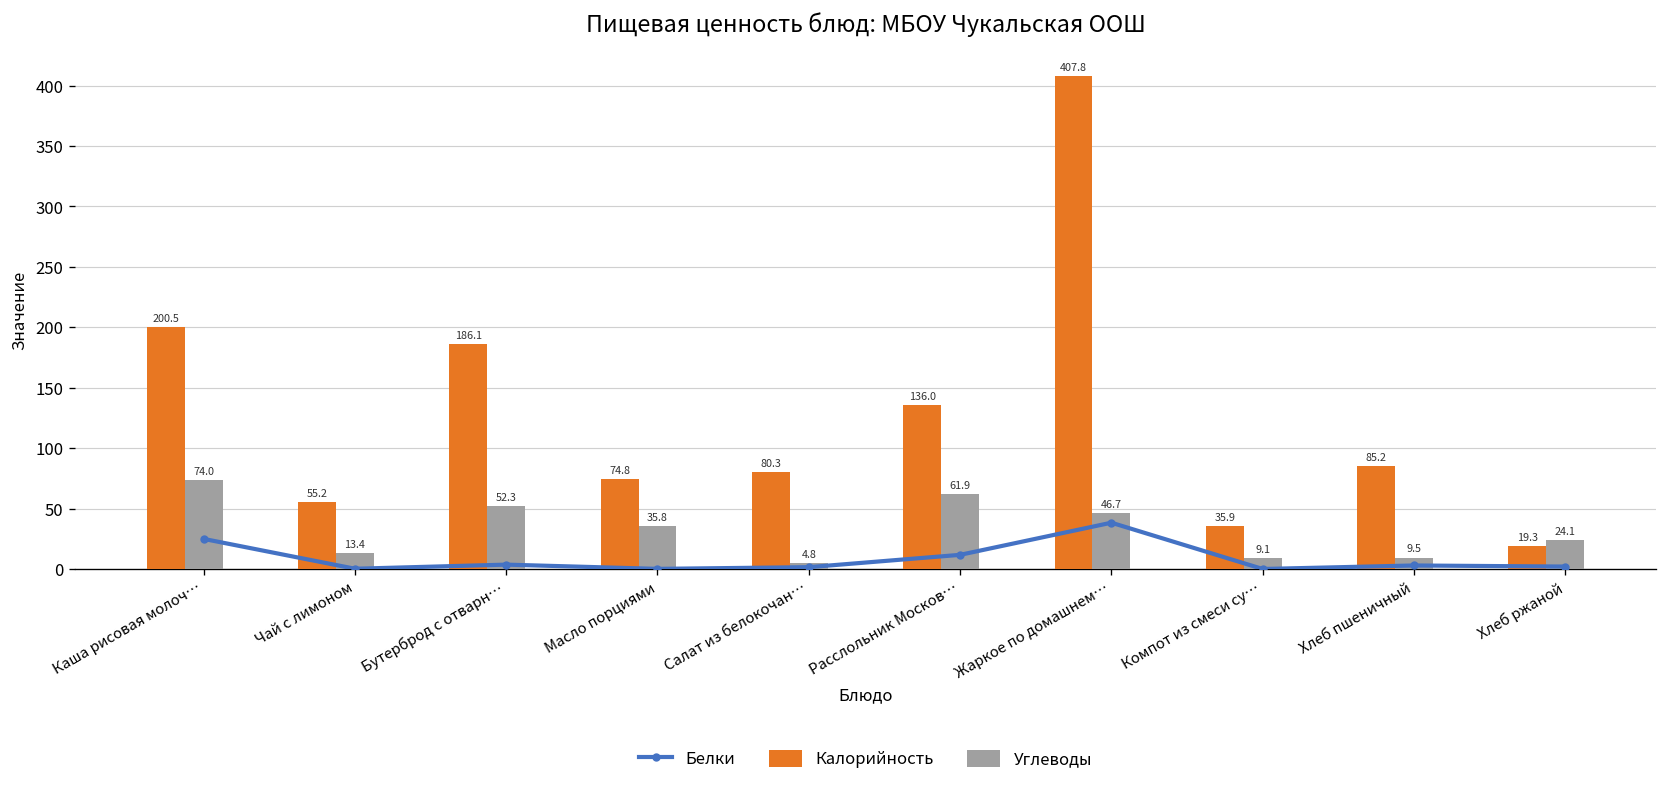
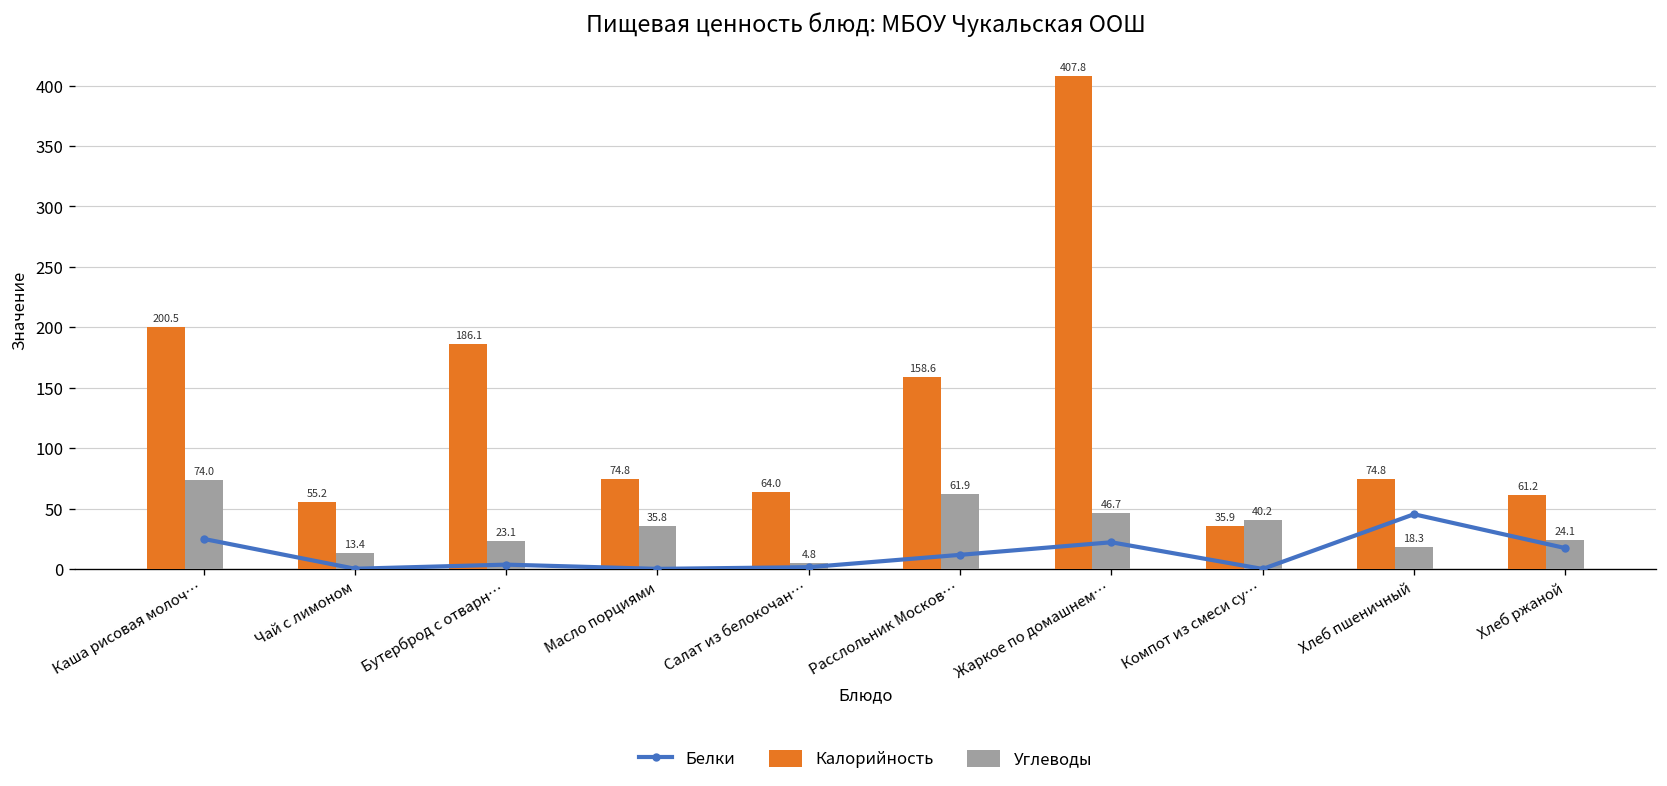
  {
    "Калорийность": {
      "Каша рисовая молоч…": 200.5,
      "Чай с лимоном": 55.2,
      "Бутерброд с отварн…": 186.1,
      "Масло порциями": 74.8,
-     "Салат из белокочан…": 80.3,
-     "Расслольник Москов…": 136.0,
+     "Салат из белокочан…": 64.0,
+     "Расслольник Москов…": 158.6,
      "Жаркое по домашнем…": 407.8,
      "Компот из смеси су…": 35.9,
-     "Хлеб пшеничный": 85.2,
-     "Хлеб ржаной": 19.3
+     "Хлеб пшеничный": 74.8,
+     "Хлеб ржаной": 61.2
    },
    "Белки": {
      "Каша рисовая молоч…": 25,
      "Чай с лимоном": 0,
      "Бутерброд с отварн…": 4,
      "Масло порциями": 0,
      "Салат из белокочан…": 2,
      "Расслольник Москов…": 12,
-     "Жаркое по домашнем…": 38,
+     "Жаркое по домашнем…": 22,
      "Компот из смеси су…": 0,
-     "Хлеб пшеничный": 3,
-     "Хлеб ржаной": 2
+     "Хлеб пшеничный": 45,
+     "Хлеб ржаной": 17
    },
    "Углеводы": {
      "Каша рисовая молоч…": 74.0,
      "Чай с лимоном": 13.4,
-     "Бутерброд с отварн…": 52.3,
+     "Бутерброд с отварн…": 23.1,
      "Масло порциями": 35.8,
      "Салат из белокочан…": 4.8,
      "Расслольник Москов…": 61.9,
      "Жаркое по домашнем…": 46.7,
-     "Компот из смеси су…": 9.1,
-     "Хлеб пшеничный": 9.5,
+     "Компот из смеси су…": 40.2,
+     "Хлеб пшеничный": 18.3,
      "Хлеб ржаной": 24.1
    }
  }
